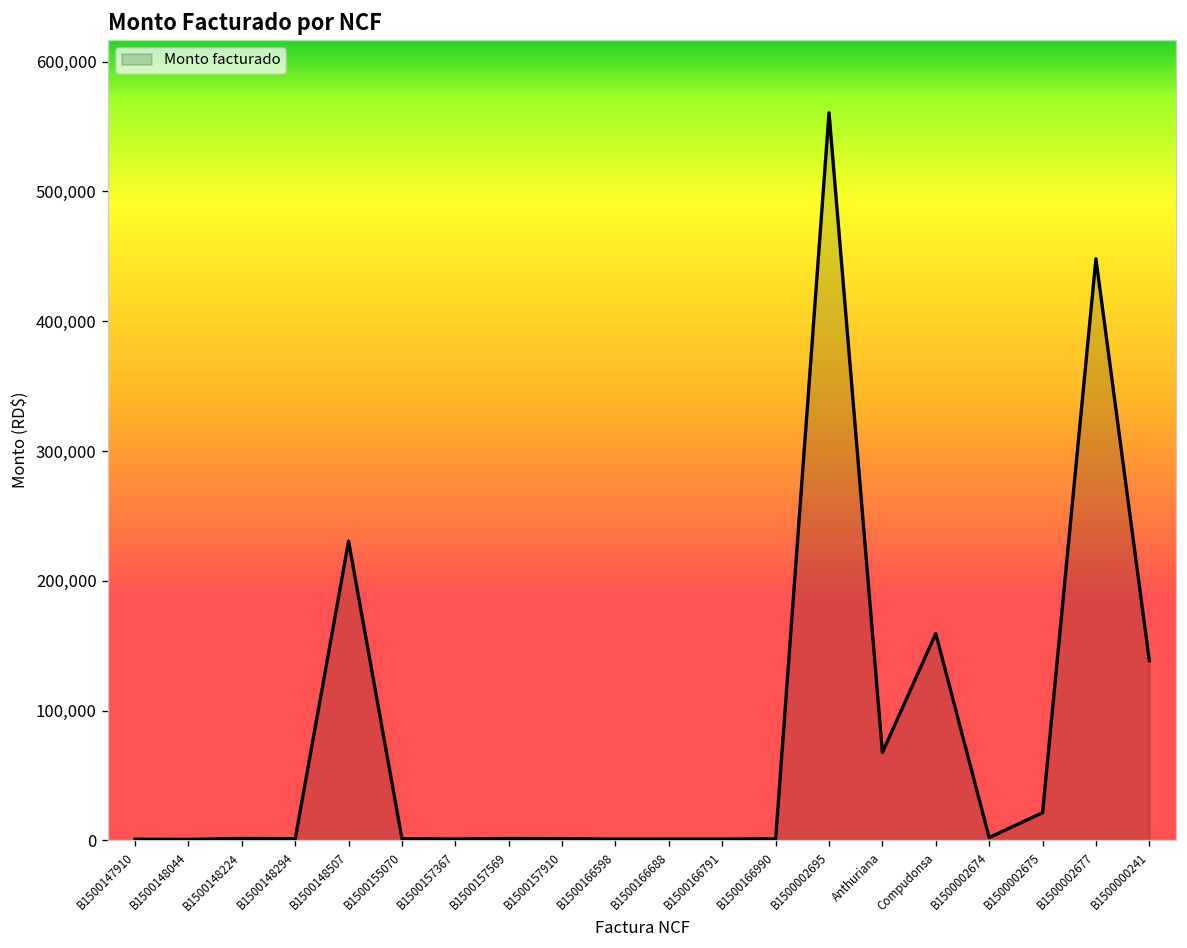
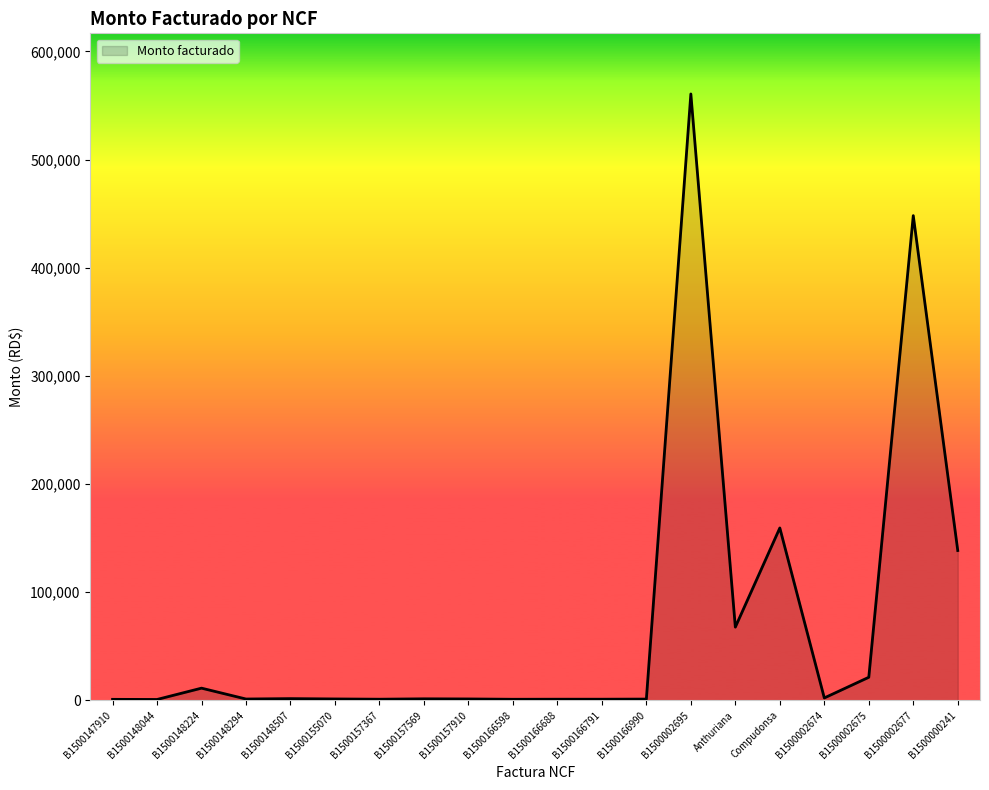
  {
    "B1500147910": "1,000",
    "B1500148044": "1,000",
-   "B1500148224": "1,000",
+   "B1500148224": "11,000",
    "B1500148294": "1,000",
-   "B1500148507": "230,000",
+   "B1500148507": "2,000",
    "B1500155070": "1,000",
    "B1500157367": "1,000",
    "B1500157569": "1,000",
    "B1500157910": "1,000",
    "B1500166598": "1,000",
    "B1500166688": "1,000",
    "B1500166791": "1,000",
    "B1500166990": "1,000",
    "B1500002695": "561,000",
    "Anthuriana": "68,000",
    "Compudonsa": "159,000",
    "B1500002674": "2,000",
    "B1500002675": "21,000",
    "B1500002677": "448,000",
    "B1500000241": "138,000"
  }
